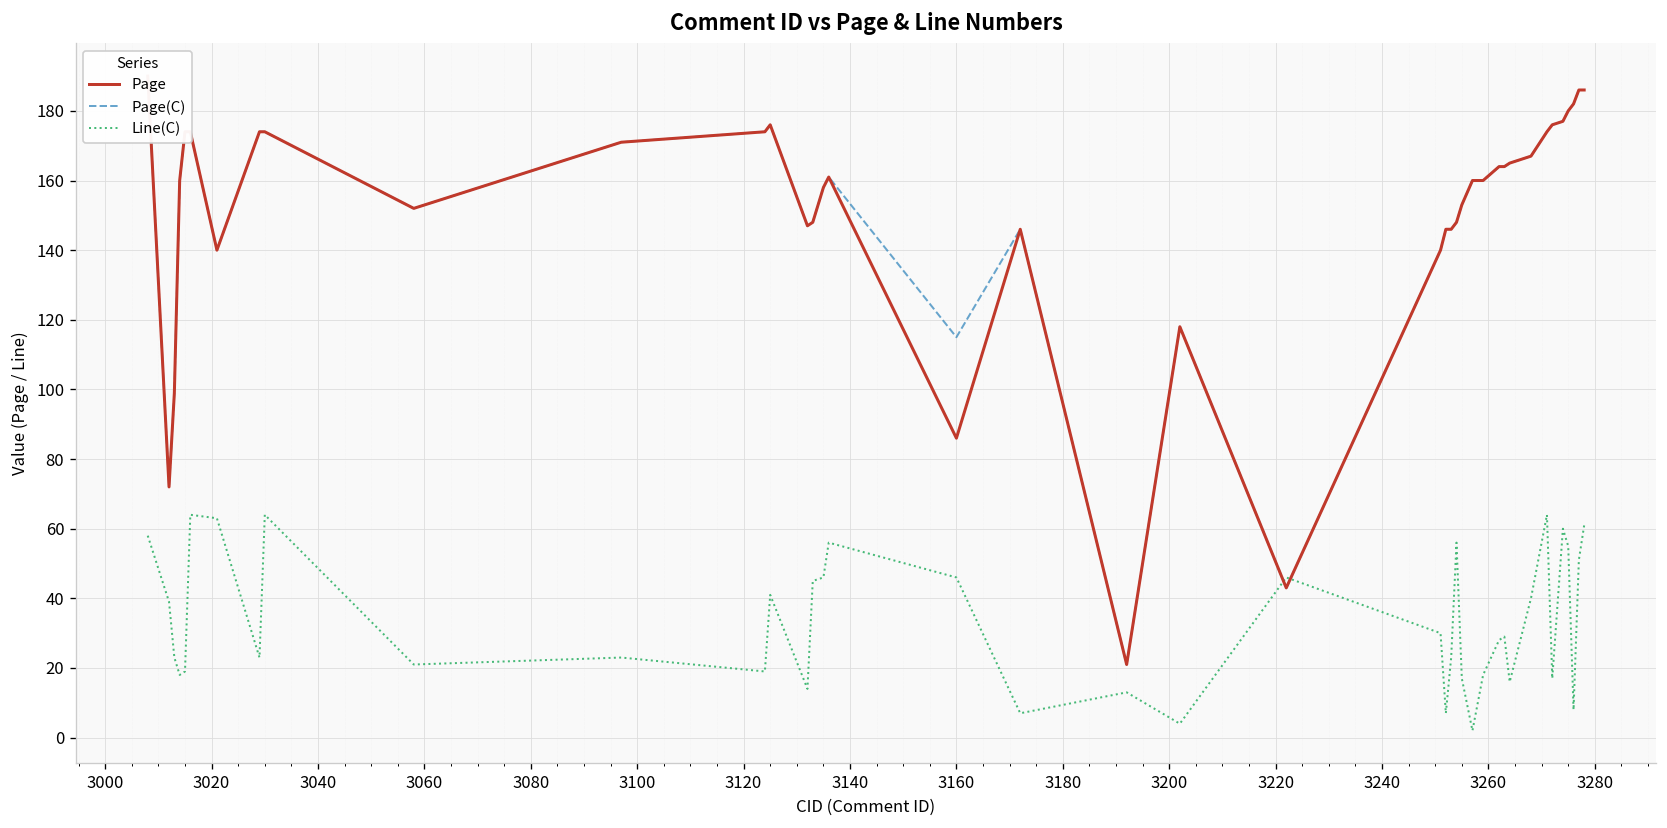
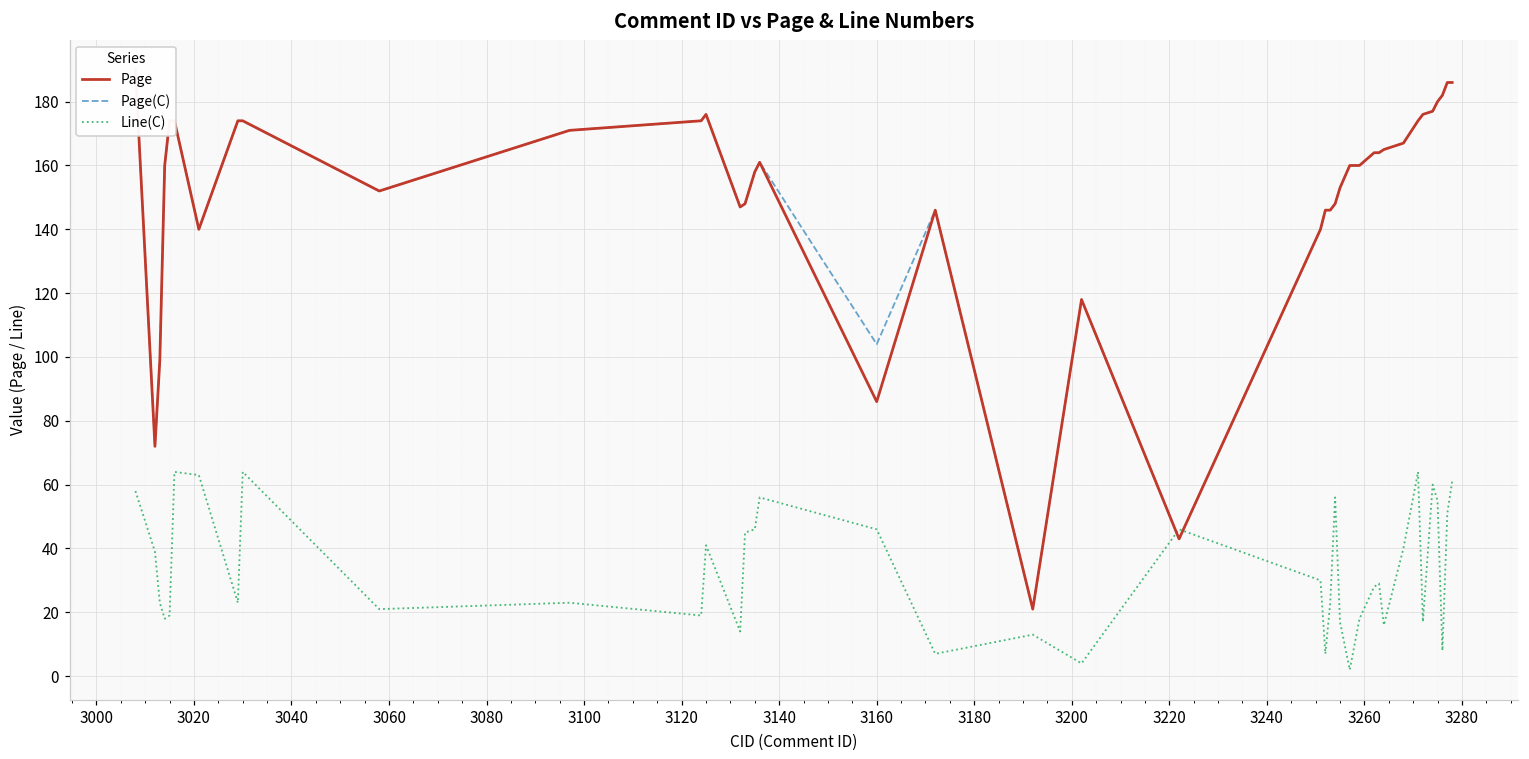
  {
    "Page": {
      "3160": 86
    },
    "Page(C)": {
-     "3160": 115
+     "3160": 104
    },
    "Line(C)": {
      "3160": 46
    }
  }
